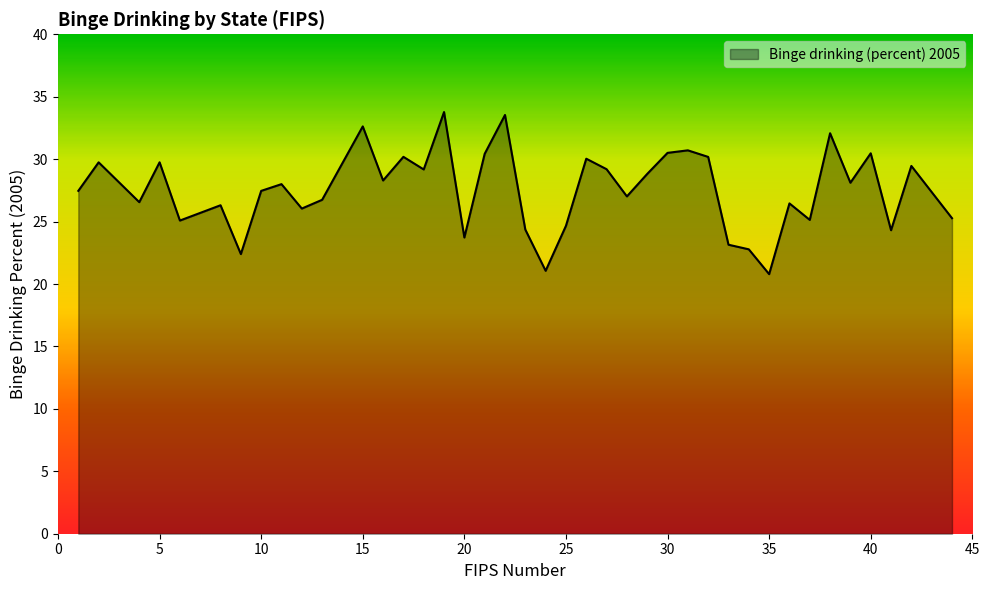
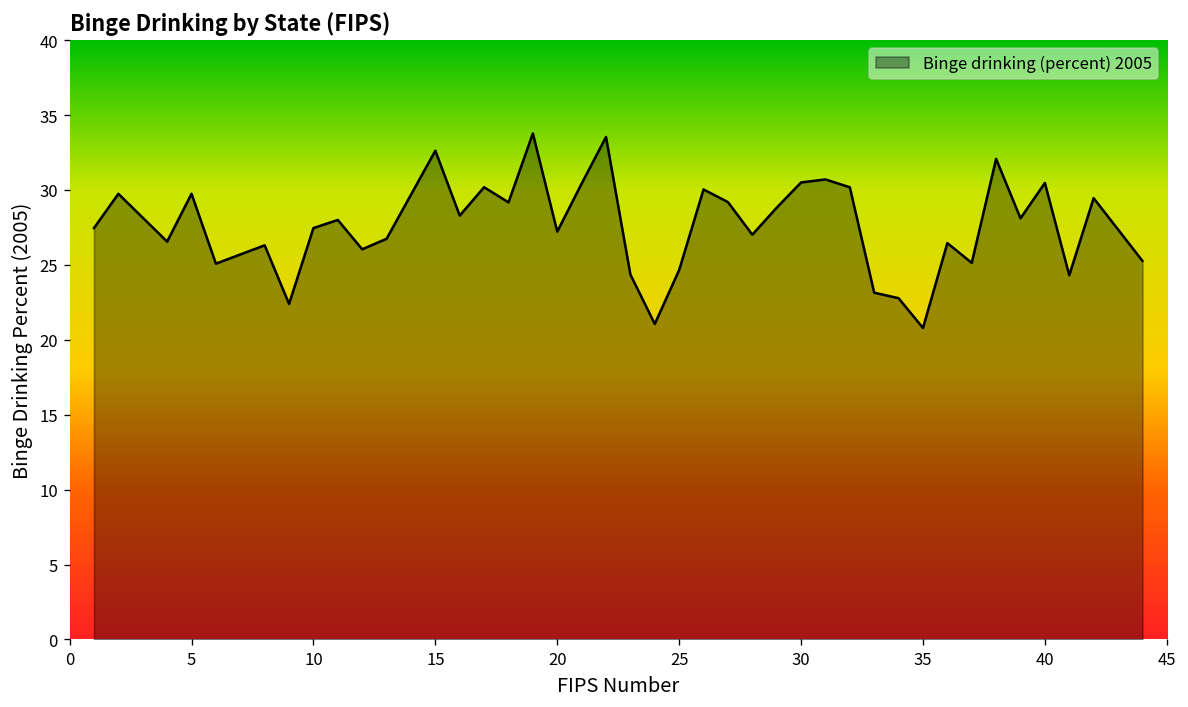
  {
    "5": 29.7,
    "10": 27.5,
    "15": 32.6,
-   "20": 23.7,
+   "20": 27.2,
    "25": 24.7,
    "30": 30.5,
    "35": 20.8,
    "40": 30.5
  }
